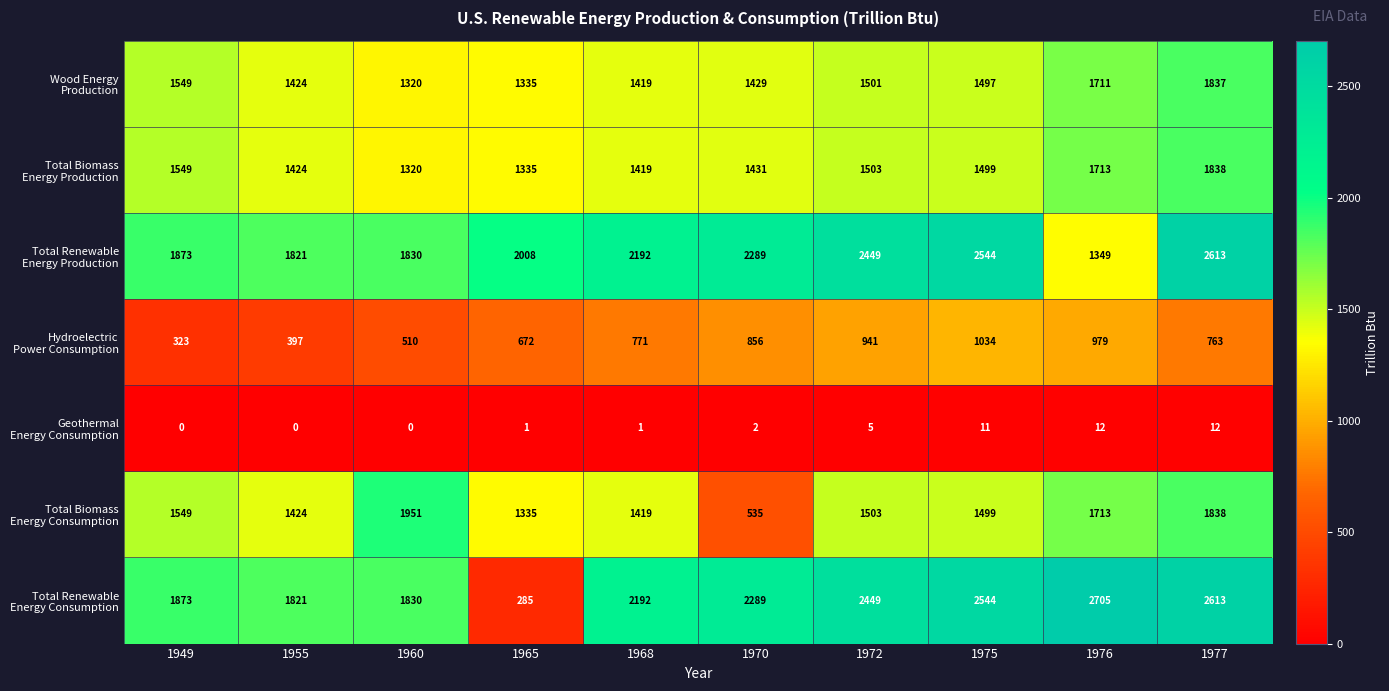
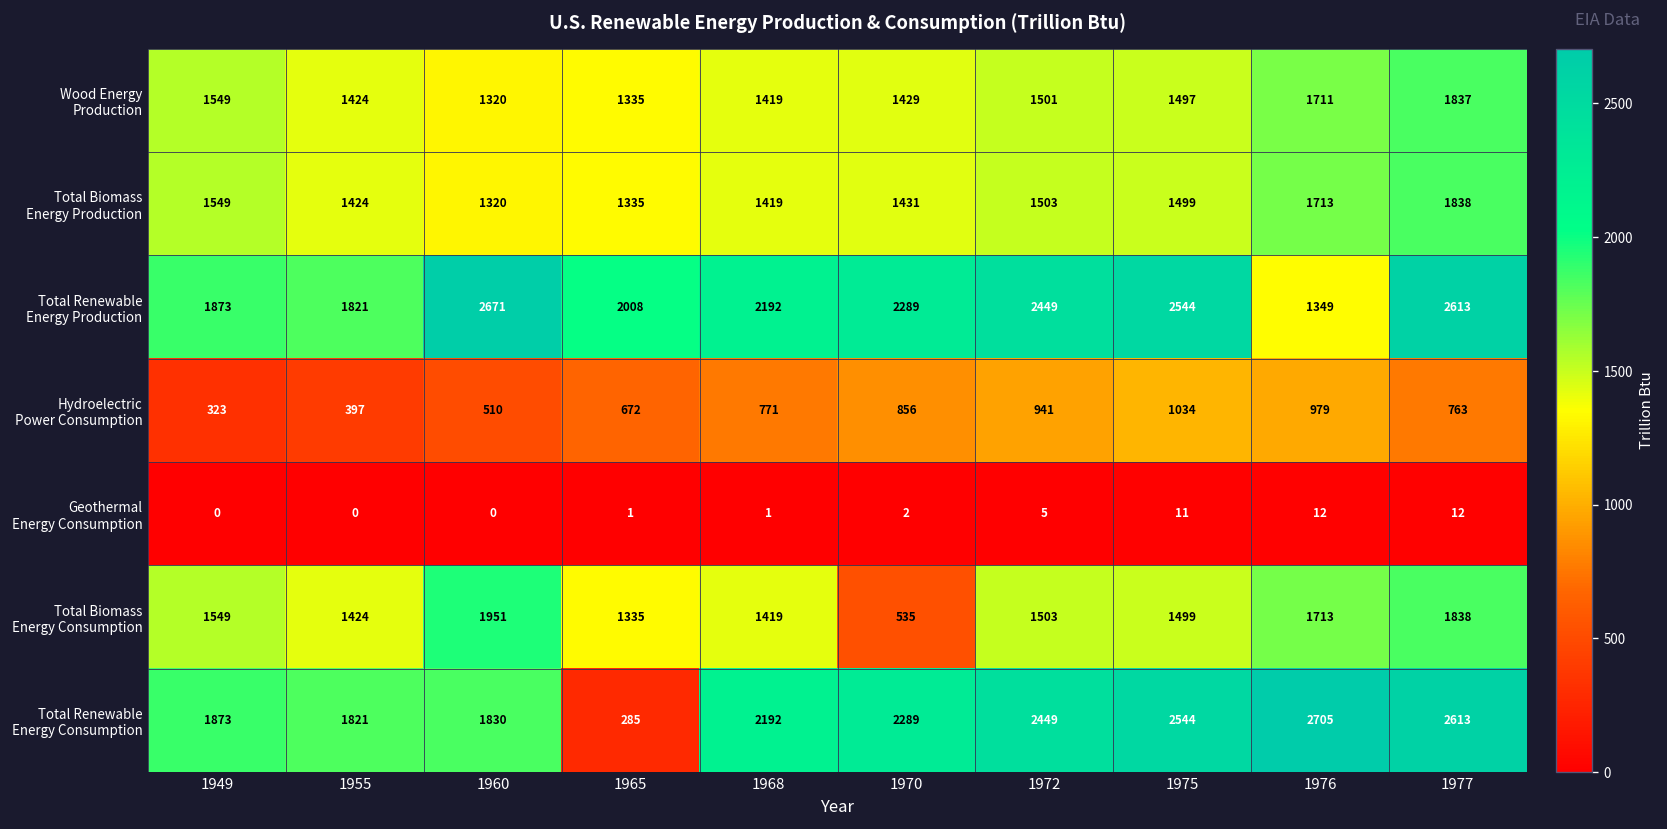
  {
    "Wood Energy Production": {
      "1949": 1549,
      "1955": 1424,
      "1960": 1320,
      "1965": 1335,
      "1968": 1419,
      "1970": 1429,
      "1972": 1501,
      "1975": 1497,
      "1976": 1711,
      "1977": 1837
    },
    "Total Biomass Energy Production": {
      "1949": 1549,
      "1955": 1424,
      "1960": 1320,
      "1965": 1335,
      "1968": 1419,
      "1970": 1431,
      "1972": 1503,
      "1975": 1499,
      "1976": 1713,
      "1977": 1838
    },
    "Total Renewable Energy Production": {
      "1949": 1873,
      "1955": 1821,
-     "1960": 1830,
+     "1960": 2671,
      "1965": 2008,
      "1968": 2192,
      "1970": 2289,
      "1972": 2449,
      "1975": 2544,
      "1976": 1349,
      "1977": 2613
    },
    "Hydroelectric Power Consumption": {
      "1949": 323,
      "1955": 397,
      "1960": 510,
      "1965": 672,
      "1968": 771,
      "1970": 856,
      "1972": 941,
      "1975": 1034,
      "1976": 979,
      "1977": 763
    },
    "Geothermal Energy Consumption": {
      "1949": 0,
      "1955": 0,
      "1960": 0,
      "1965": 1,
      "1968": 1,
      "1970": 2,
      "1972": 5,
      "1975": 11,
      "1976": 12,
      "1977": 12
    },
    "Total Biomass Energy Consumption": {
      "1949": 1549,
      "1955": 1424,
      "1960": 1951,
      "1965": 1335,
      "1968": 1419,
      "1970": 535,
      "1972": 1503,
      "1975": 1499,
      "1976": 1713,
      "1977": 1838
    },
    "Total Renewable Energy Consumption": {
      "1949": 1873,
      "1955": 1821,
      "1960": 1830,
      "1965": 285,
      "1968": 2192,
      "1970": 2289,
      "1972": 2449,
      "1975": 2544,
      "1976": 2705,
      "1977": 2613
    }
  }
